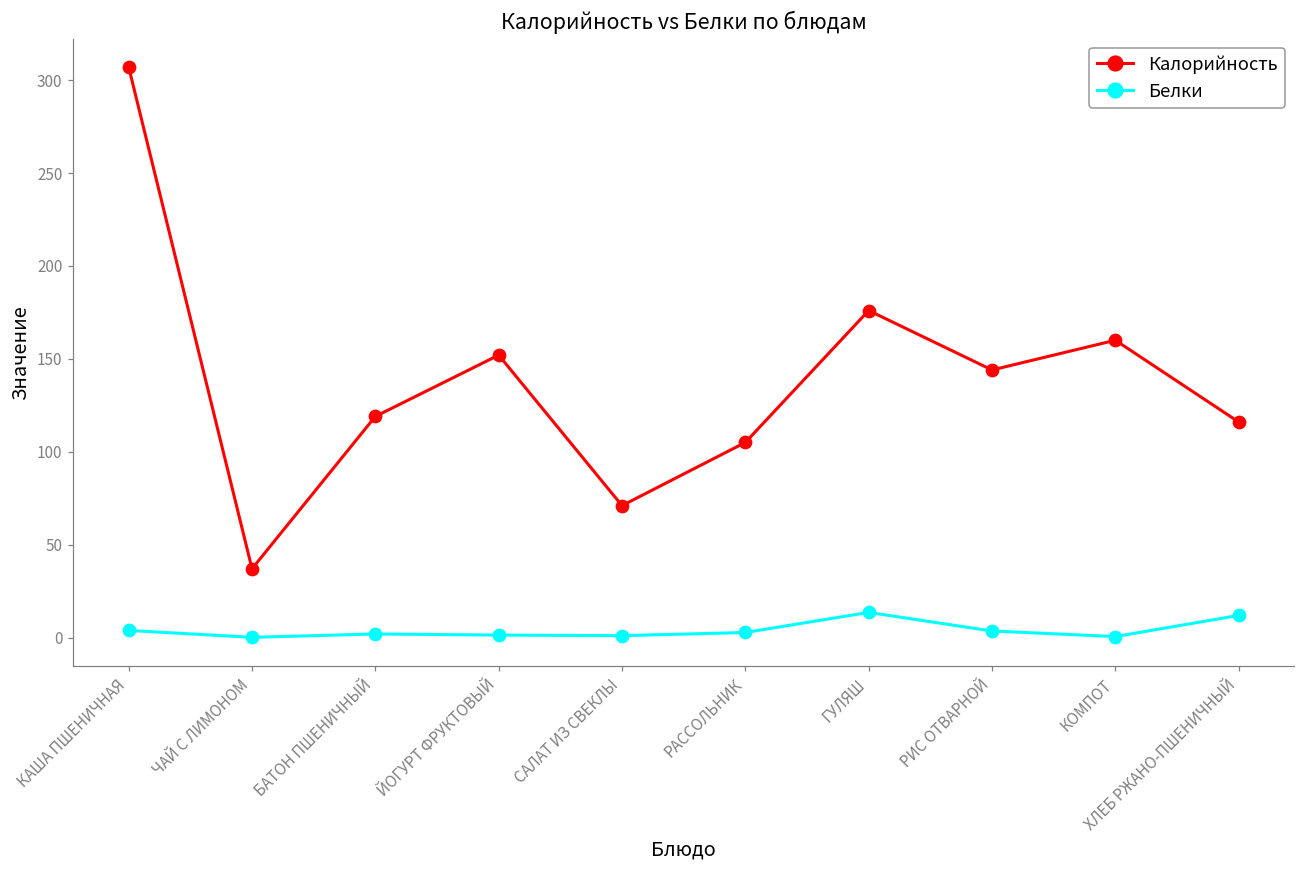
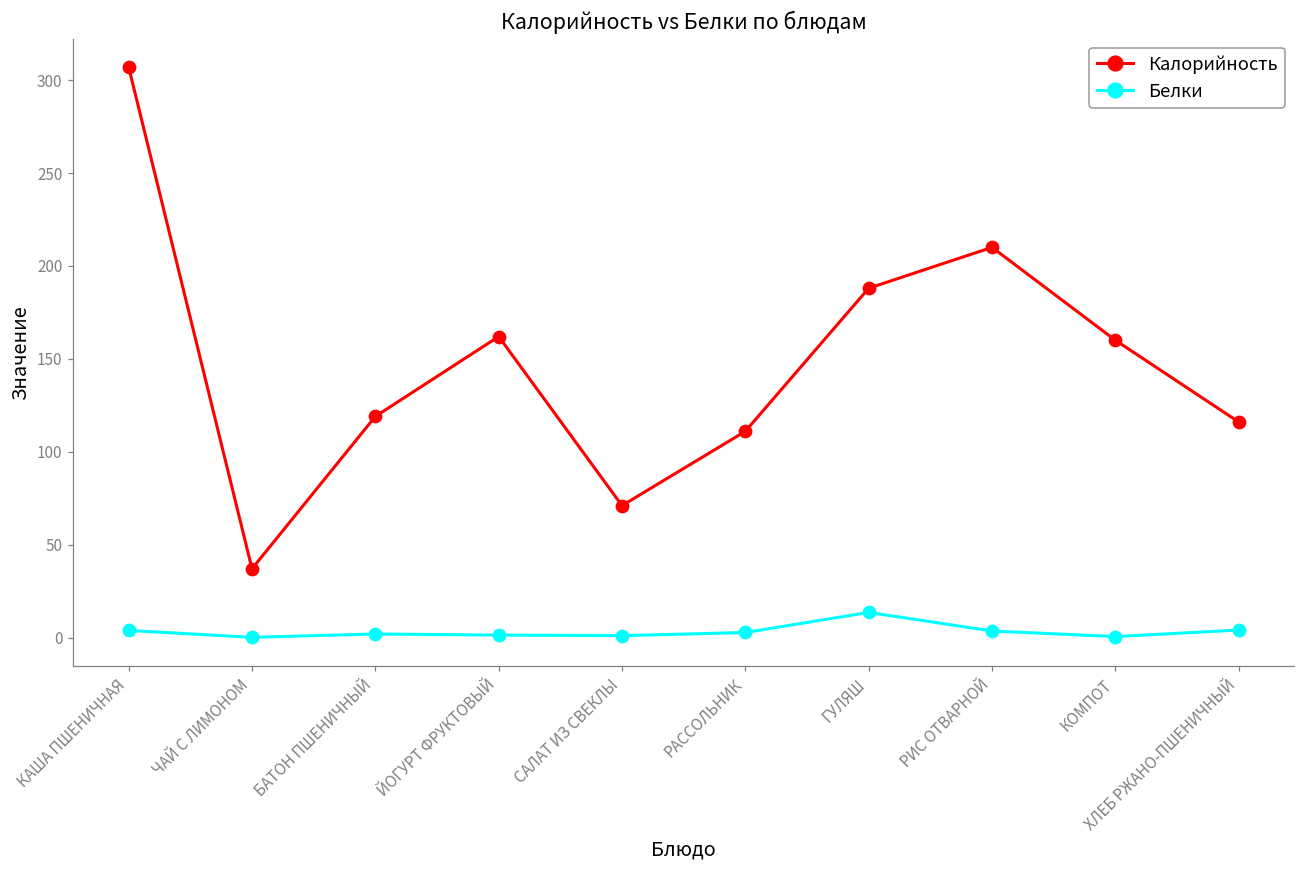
  {
    "Калорийность": {
      "КАША ПШЕНИЧНАЯ": 307,
      "ЧАЙ С ЛИМОНОМ": 37,
      "БАТОН ПШЕНИЧНЫЙ": 119,
-     "ЙОГУРТ ФРУКТОВЫЙ": 152,
+     "ЙОГУРТ ФРУКТОВЫЙ": 162,
      "САЛАТ ИЗ СВЕКЛЫ": 71,
-     "РАССОЛЬНИК": 105,
-     "ГУЛЯШ": 176,
-     "РИС ОТВАРНОЙ": 144,
+     "РАССОЛЬНИК": 111,
+     "ГУЛЯШ": 188,
+     "РИС ОТВАРНОЙ": 210,
      "КОМПОТ": 160,
      "ХЛЕБ РЖАНО-ПШЕНИЧНЫЙ": 116
    },
    "Белки": {
      "КАША ПШЕНИЧНАЯ": 4,
      "ЧАЙ С ЛИМОНОМ": 0,
      "БАТОН ПШЕНИЧНЫЙ": 2,
      "ЙОГУРТ ФРУКТОВЫЙ": 1,
      "САЛАТ ИЗ СВЕКЛЫ": 1,
      "РАССОЛЬНИК": 3,
      "ГУЛЯШ": 14,
      "РИС ОТВАРНОЙ": 4,
      "КОМПОТ": 1,
-     "ХЛЕБ РЖАНО-ПШЕНИЧНЫЙ": 12
+     "ХЛЕБ РЖАНО-ПШЕНИЧНЫЙ": 4
    }
  }
